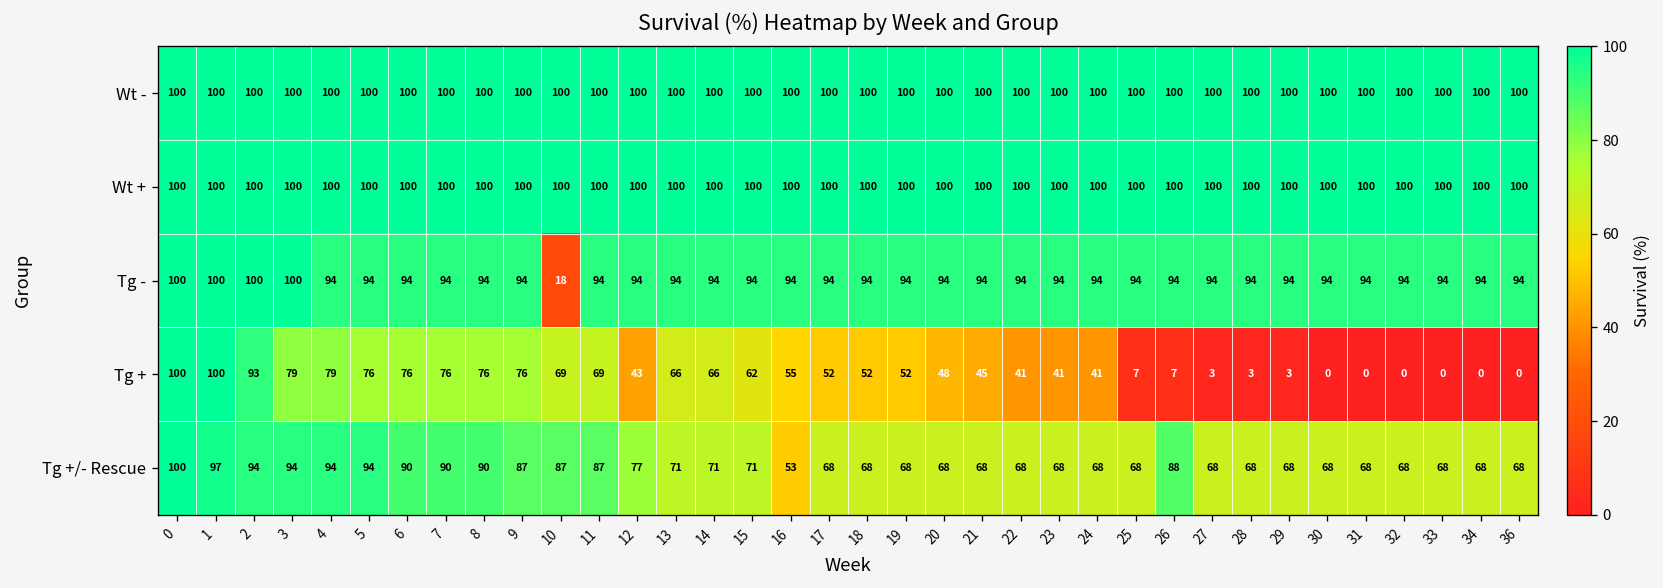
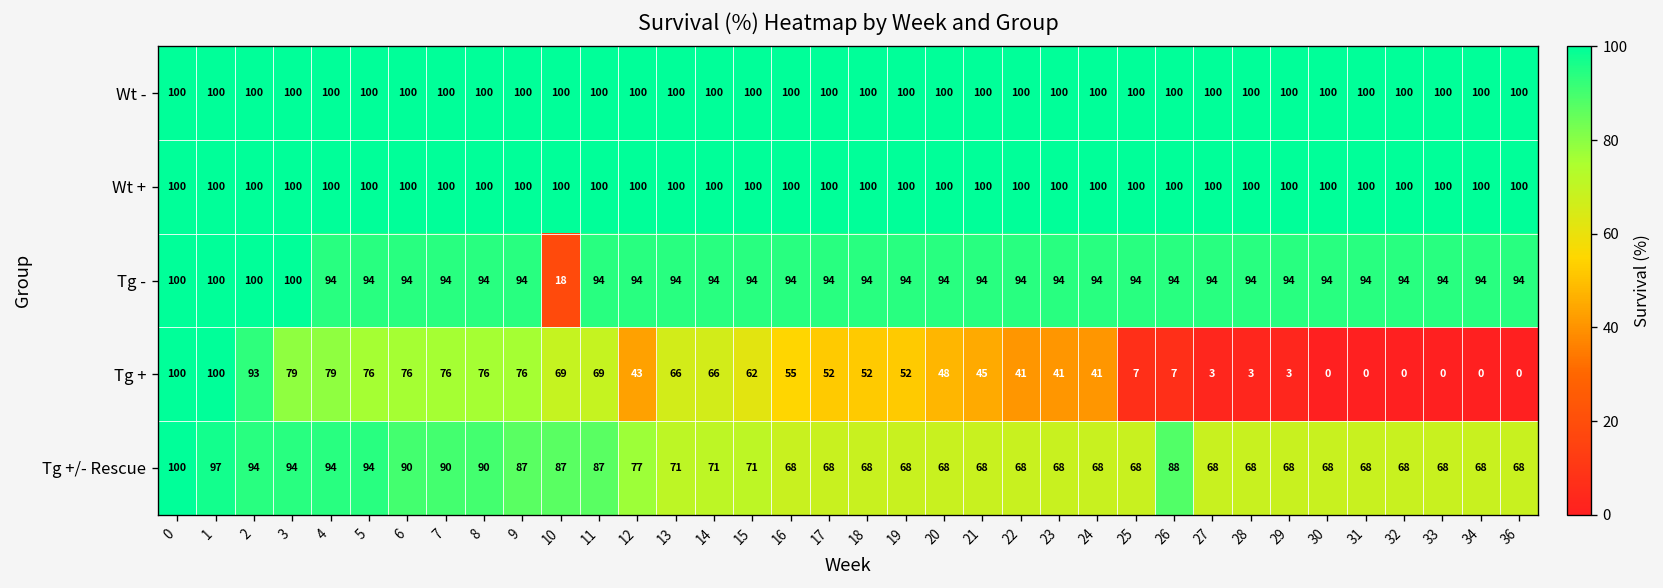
  {
    "Wt -": {
      "0": 100,
      "1": 100,
      "2": 100,
      "3": 100,
      "4": 100,
      "5": 100,
      "6": 100,
      "7": 100,
      "8": 100,
      "9": 100,
      "10": 100,
      "11": 100,
      "12": 100,
      "13": 100,
      "14": 100,
      "15": 100,
      "16": 100,
      "17": 100,
      "18": 100,
      "19": 100,
      "20": 100,
      "21": 100,
      "22": 100,
      "23": 100,
      "24": 100,
      "25": 100,
      "26": 100,
      "27": 100,
      "28": 100,
      "29": 100,
      "30": 100,
      "31": 100,
      "32": 100,
      "33": 100,
      "34": 100,
      "36": 100
    },
    "Wt +": {
      "0": 100,
      "1": 100,
      "2": 100,
      "3": 100,
      "4": 100,
      "5": 100,
      "6": 100,
      "7": 100,
      "8": 100,
      "9": 100,
      "10": 100,
      "11": 100,
      "12": 100,
      "13": 100,
      "14": 100,
      "15": 100,
      "16": 100,
      "17": 100,
      "18": 100,
      "19": 100,
      "20": 100,
      "21": 100,
      "22": 100,
      "23": 100,
      "24": 100,
      "25": 100,
      "26": 100,
      "27": 100,
      "28": 100,
      "29": 100,
      "30": 100,
      "31": 100,
      "32": 100,
      "33": 100,
      "34": 100,
      "36": 100
    },
    "Tg -": {
      "0": 100,
      "1": 100,
      "2": 100,
      "3": 100,
      "4": 94,
      "5": 94,
      "6": 94,
      "7": 94,
      "8": 94,
      "9": 94,
      "10": 18,
      "11": 94,
      "12": 94,
      "13": 94,
      "14": 94,
      "15": 94,
      "16": 94,
      "17": 94,
      "18": 94,
      "19": 94,
      "20": 94,
      "21": 94,
      "22": 94,
      "23": 94,
      "24": 94,
      "25": 94,
      "26": 94,
      "27": 94,
      "28": 94,
      "29": 94,
      "30": 94,
      "31": 94,
      "32": 94,
      "33": 94,
      "34": 94,
      "36": 94
    },
    "Tg +": {
      "0": 100,
      "1": 100,
      "2": 93,
      "3": 79,
      "4": 79,
      "5": 76,
      "6": 76,
      "7": 76,
      "8": 76,
      "9": 76,
      "10": 69,
      "11": 69,
      "12": 43,
      "13": 66,
      "14": 66,
      "15": 62,
      "16": 55,
      "17": 52,
      "18": 52,
      "19": 52,
      "20": 48,
      "21": 45,
      "22": 41,
      "23": 41,
      "24": 41,
      "25": 7,
      "26": 7,
      "27": 3,
      "28": 3,
      "29": 3,
      "30": 0,
      "31": 0,
      "32": 0,
      "33": 0,
      "34": 0,
      "36": 0
    },
    "Tg +/- Rescue": {
      "0": 100,
      "1": 97,
      "2": 94,
      "3": 94,
      "4": 94,
      "5": 94,
      "6": 90,
      "7": 90,
      "8": 90,
      "9": 87,
      "10": 87,
      "11": 87,
      "12": 77,
      "13": 71,
      "14": 71,
      "15": 71,
-     "16": 53,
+     "16": 68,
      "17": 68,
      "18": 68,
      "19": 68,
      "20": 68,
      "21": 68,
      "22": 68,
      "23": 68,
      "24": 68,
      "25": 68,
      "26": 88,
      "27": 68,
      "28": 68,
      "29": 68,
      "30": 68,
      "31": 68,
      "32": 68,
      "33": 68,
      "34": 68,
      "36": 68
    }
  }
